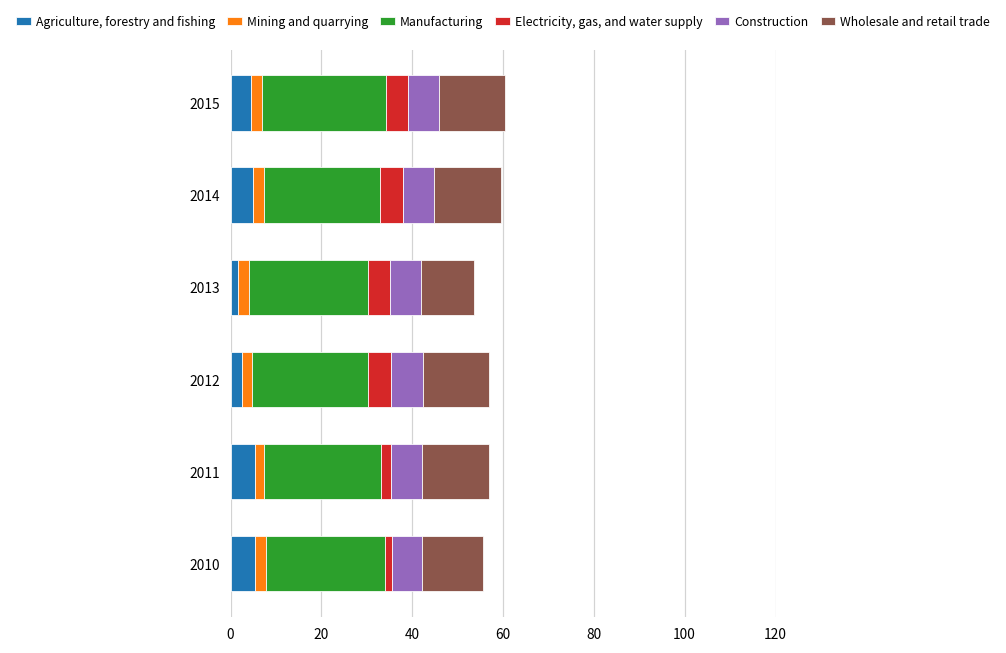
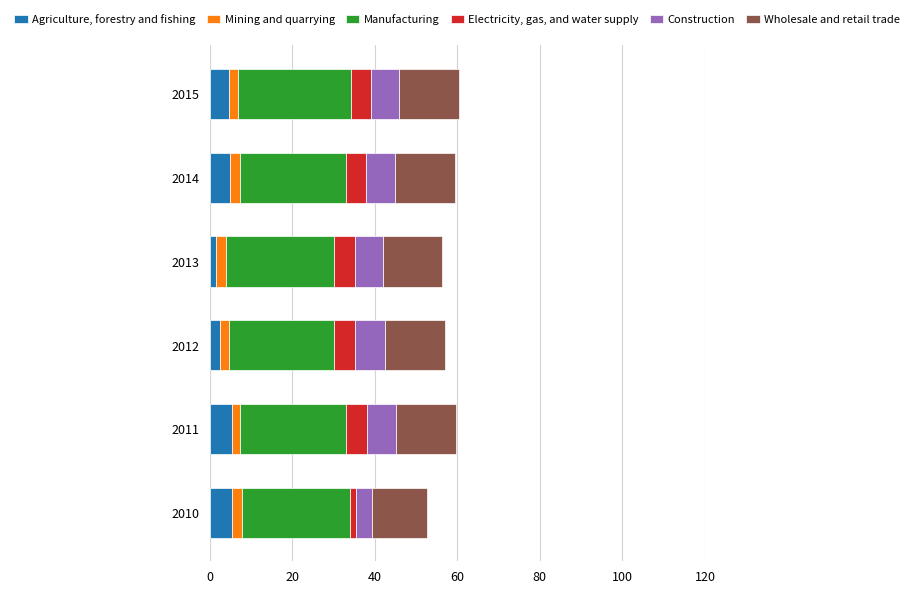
  {
    "Agriculture, forestry and fishing": {
      "2015": 5,
      "2014": 5,
      "2013": 2,
      "2012": 3,
      "2011": 5,
      "2010": 5
    },
    "Mining and quarrying": {
      "2015": 2,
      "2014": 2,
      "2013": 2,
      "2012": 2,
      "2011": 2,
      "2010": 2
    },
    "Manufacturing": {
      "2015": 27,
      "2014": 26,
      "2013": 26,
      "2012": 25,
      "2011": 26,
      "2010": 26
    },
    "Electricity, gas, and water supply": {
      "2015": 5,
      "2014": 5,
      "2013": 5,
      "2012": 5,
-     "2011": 2,
+     "2011": 5,
      "2010": 2
    },
    "Construction": {
      "2015": 7,
      "2014": 7,
      "2013": 7,
      "2012": 7,
      "2011": 7,
-     "2010": 7
+     "2010": 4
    },
    "Wholesale and retail trade": {
      "2015": 15,
      "2014": 15,
-     "2013": 12,
+     "2013": 14,
      "2012": 14,
      "2011": 15,
      "2010": 13
    }
  }
